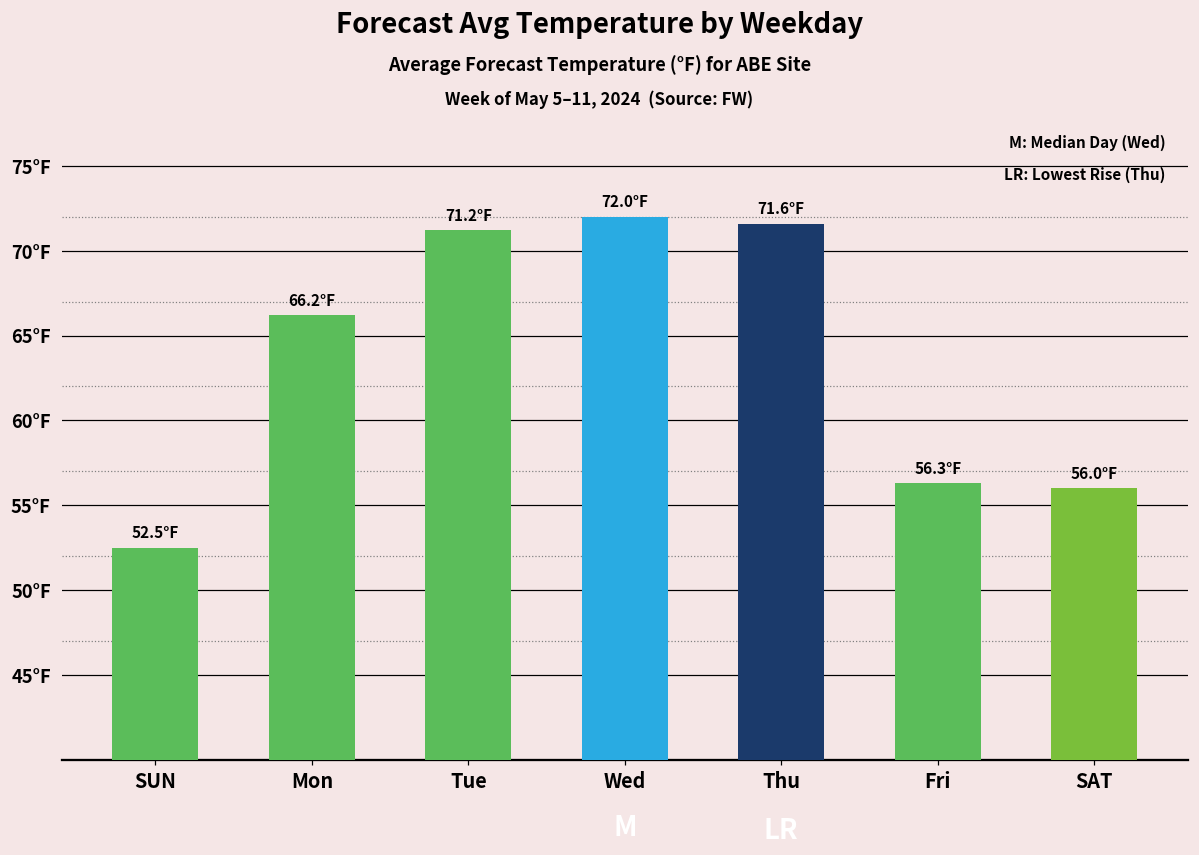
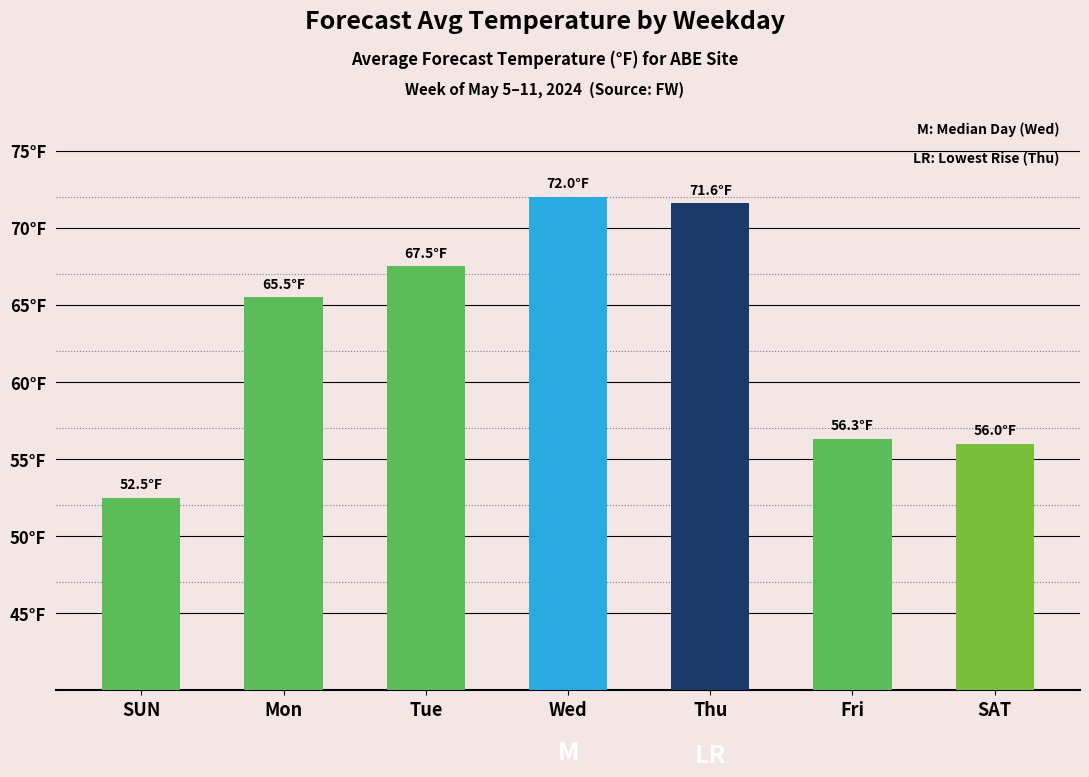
  {
    "SUN": "52.5°F",
-   "Mon": "66.2°F",
-   "Tue": "71.2°F",
+   "Mon": "65.5°F",
+   "Tue": "67.5°F",
    "Wed": "72.0°F",
    "Thu": "71.6°F",
    "Fri": "56.3°F",
    "SAT": "56.0°F"
  }
